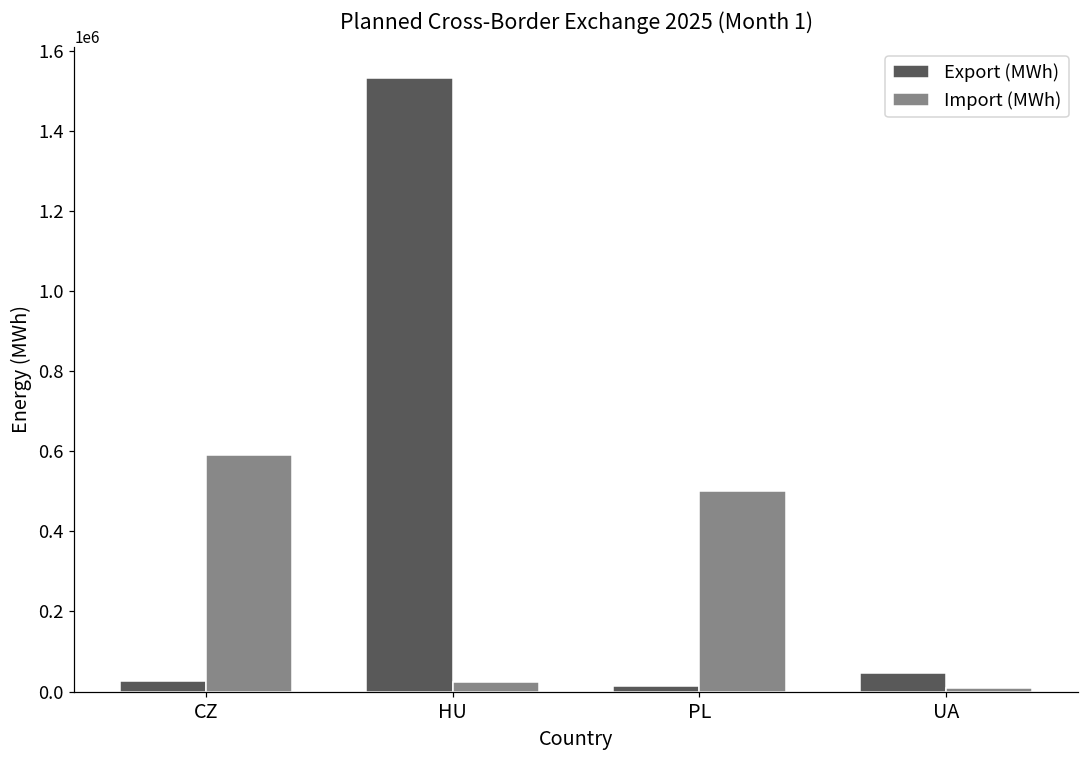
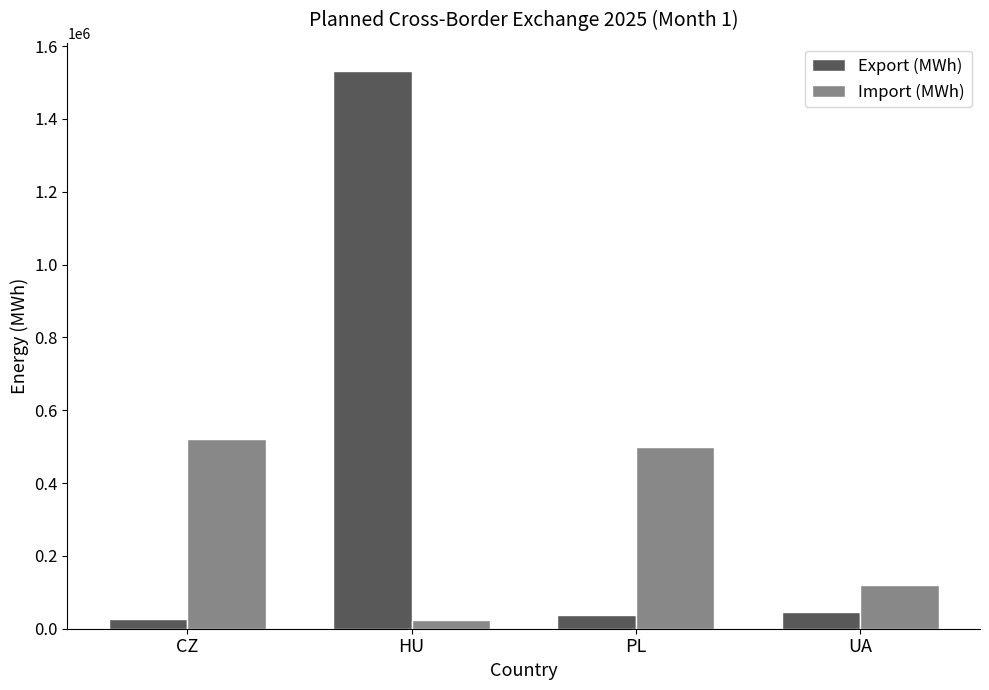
  {
    "Export (MWh)": {
      "CZ": 30000,
      "HU": 1530000,
-     "PL": 10000,
+     "PL": 40000,
      "UA": 50000
    },
    "Import (MWh)": {
-     "CZ": 590000,
+     "CZ": 520000,
      "HU": 20000,
      "PL": 500000,
-     "UA": 10000
+     "UA": 120000
    }
  }
